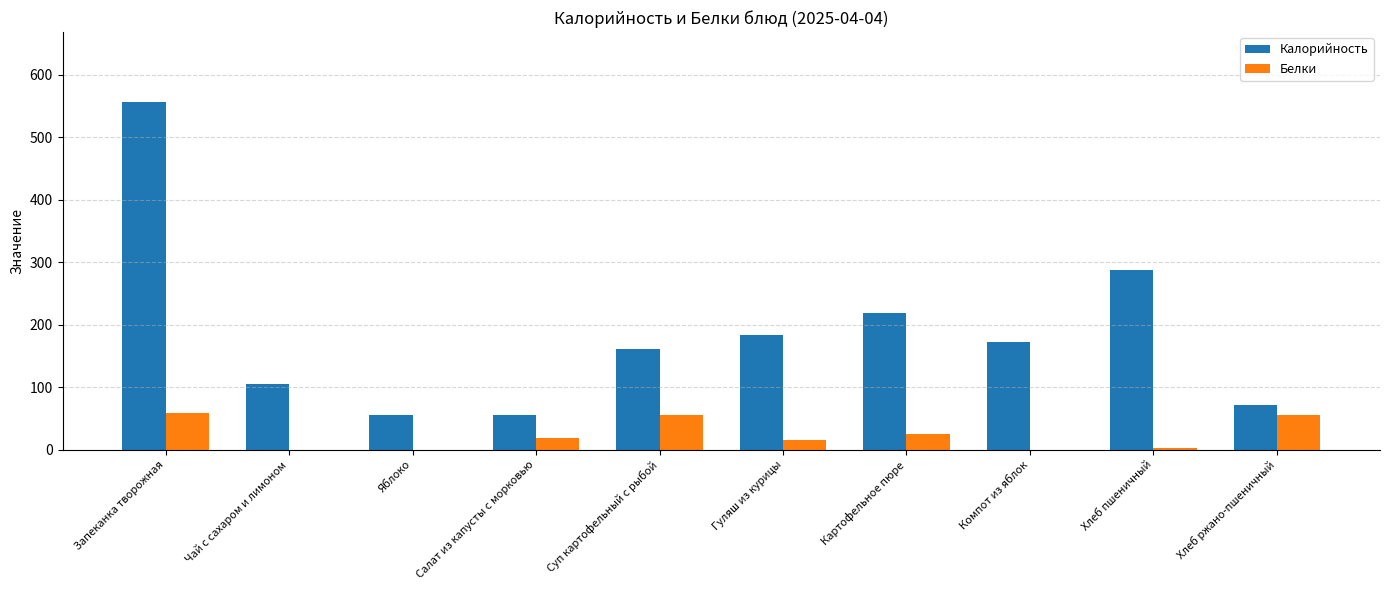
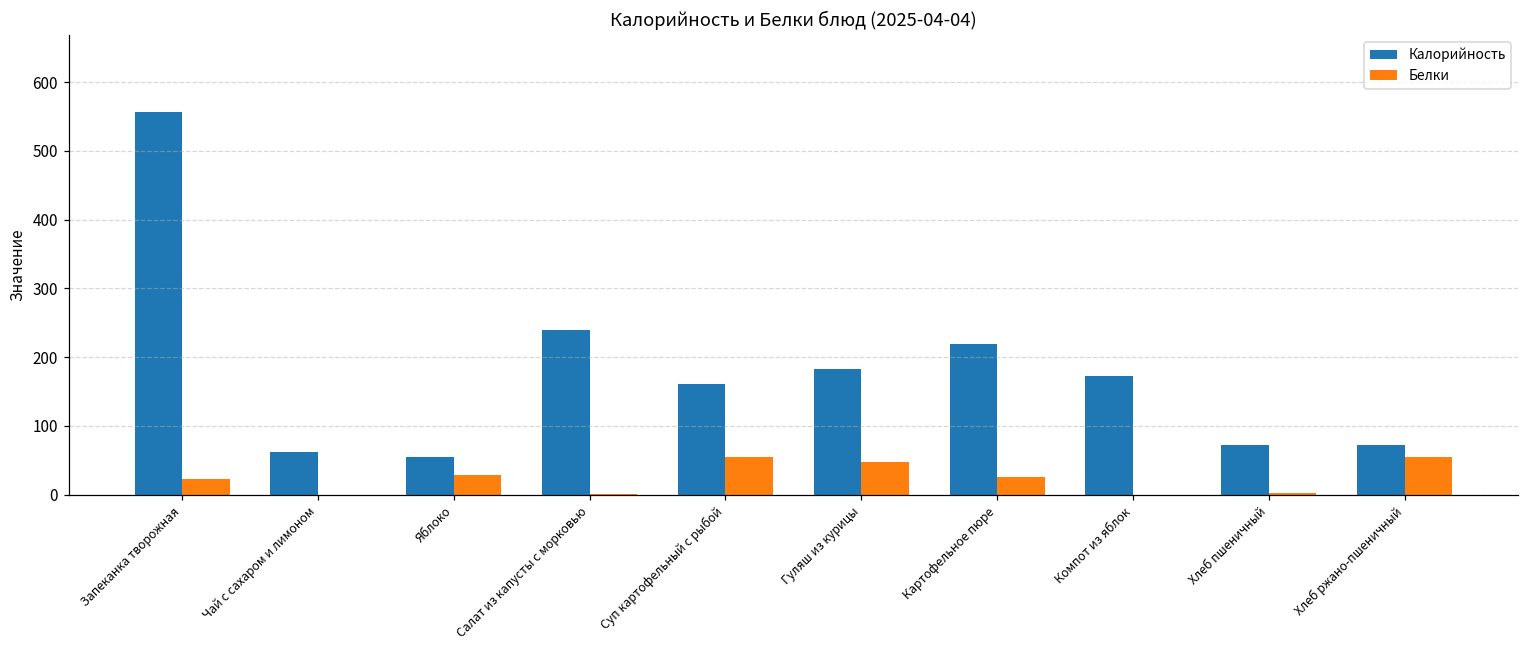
  {
    "Калорийность": {
      "Запеканка творожная": 560,
-     "Чай с сахаром и лимоном": 110,
+     "Чай с сахаром и лимоном": 60,
      "Яблоко": 60,
-     "Салат из капусты с морковью": 60,
+     "Салат из капусты с морковью": 240,
      "Суп картофельный с рыбой": 160,
      "Гуляш из курицы": 180,
      "Картофельное пюре": 220,
      "Компот из яблок": 170,
-     "Хлеб пшеничный": 290,
+     "Хлеб пшеничный": 70,
      "Хлеб ржано-пшеничный": 70
    },
    "Белки": {
-     "Запеканка творожная": 60,
+     "Запеканка творожная": 20,
      "Чай с сахаром и лимоном": 0,
-     "Яблоко": 0,
-     "Салат из капусты с морковью": 20,
+     "Яблоко": 30,
+     "Салат из капусты с морковью": 0,
      "Суп картофельный с рыбой": 60,
-     "Гуляш из курицы": 20,
+     "Гуляш из курицы": 50,
      "Картофельное пюре": 30,
      "Компот из яблок": 0,
      "Хлеб ржано-пшеничный": 60
    }
  }
